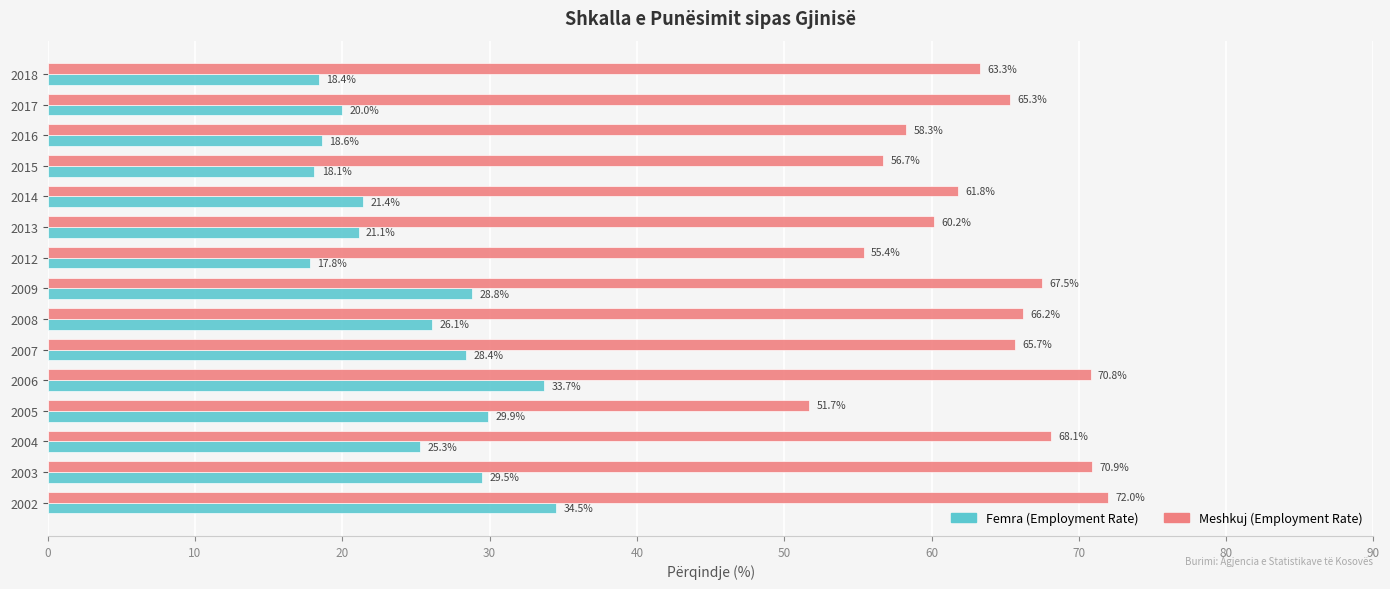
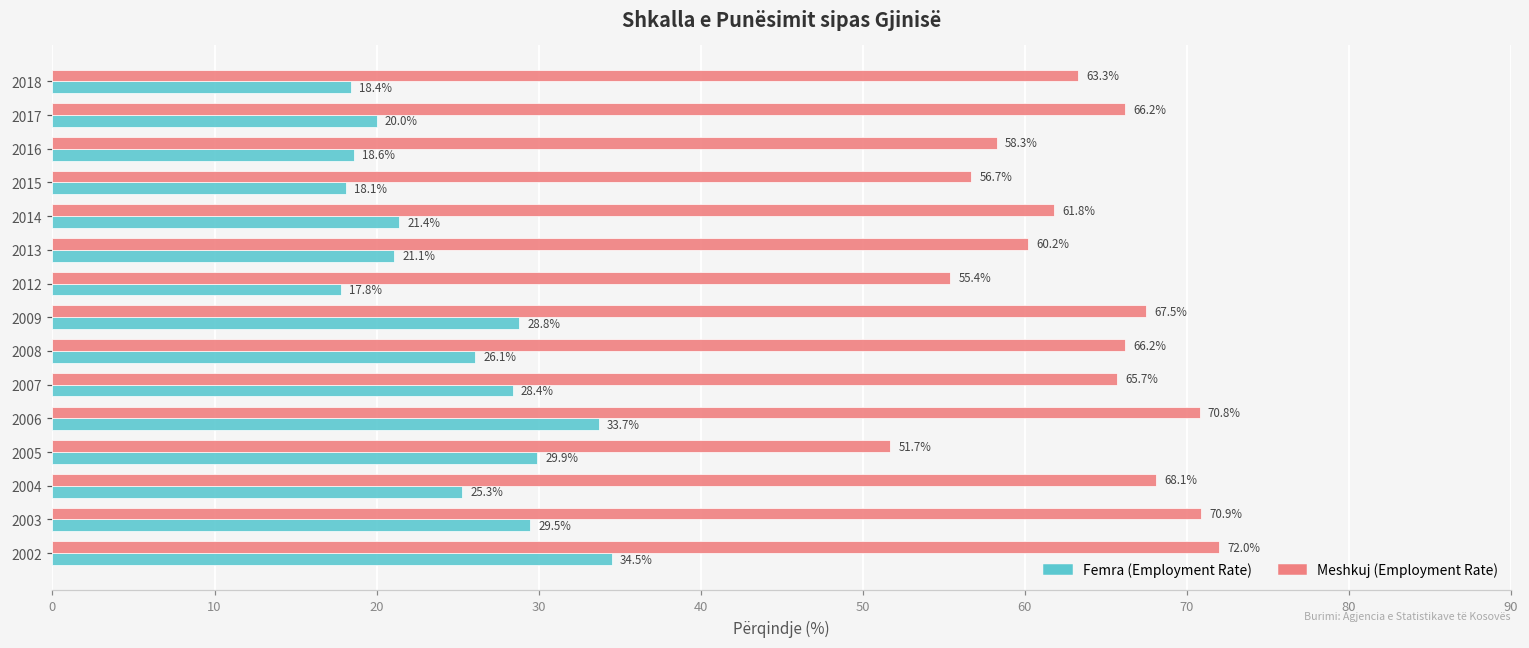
  {
    "Femra (Employment Rate)": {
      "2018": "18.4%",
      "2017": "20.0%",
      "2016": "18.6%",
      "2015": "18.1%",
      "2014": "21.4%",
      "2013": "21.1%",
      "2012": "17.8%",
      "2009": "28.8%",
      "2008": "26.1%",
      "2007": "28.4%",
      "2006": "33.7%",
      "2005": "29.9%",
      "2004": "25.3%",
      "2003": "29.5%",
      "2002": "34.5%"
    },
    "Meshkuj (Employment Rate)": {
      "2018": "63.3%",
-     "2017": "65.3%",
+     "2017": "66.2%",
      "2016": "58.3%",
      "2015": "56.7%",
      "2014": "61.8%",
      "2013": "60.2%",
      "2012": "55.4%",
      "2009": "67.5%",
      "2008": "66.2%",
      "2007": "65.7%",
      "2006": "70.8%",
      "2005": "51.7%",
      "2004": "68.1%",
      "2003": "70.9%",
      "2002": "72.0%"
    }
  }
